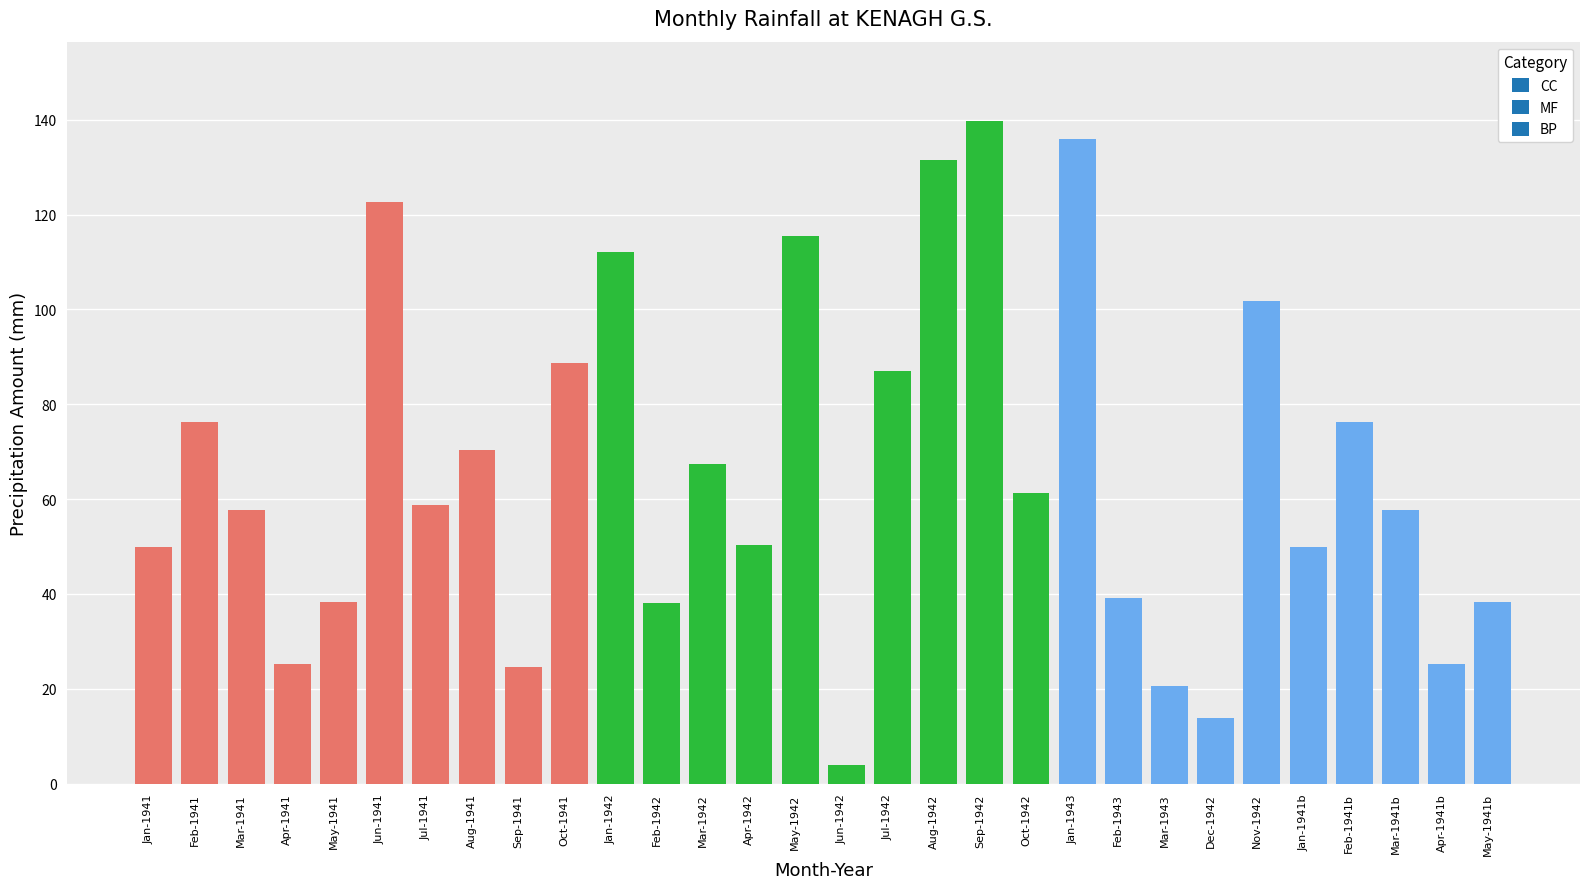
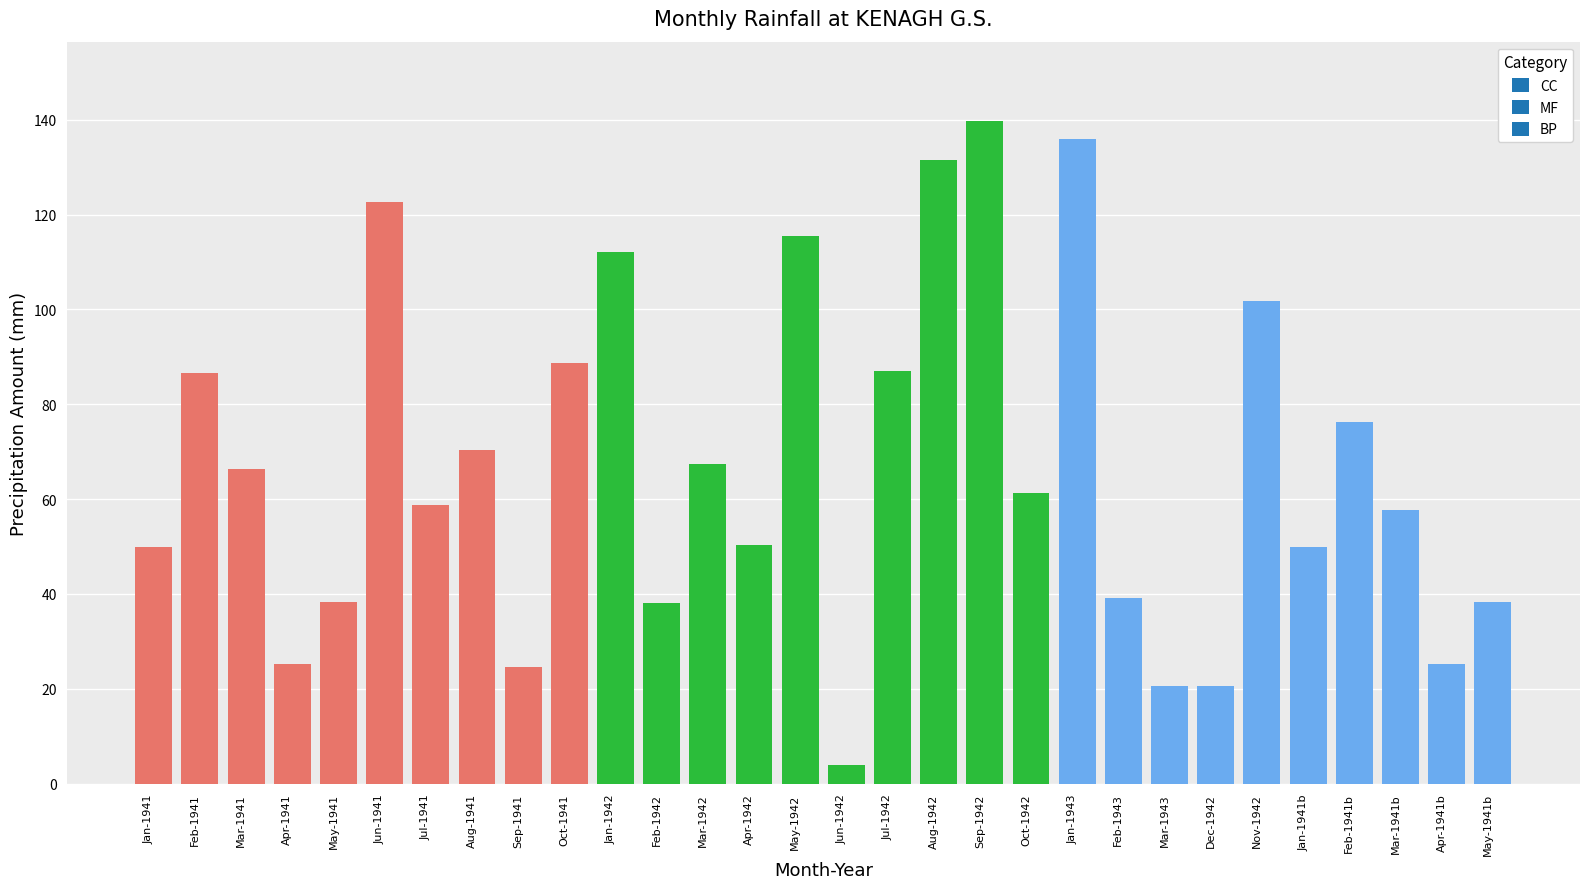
  {
    "Jan-1941": 50,
-   "Feb-1941": 76,
-   "Mar-1941": 58,
+   "Feb-1941": 87,
+   "Mar-1941": 66,
    "Apr-1941": 25,
    "May-1941": 38,
    "Jun-1941": 123,
    "Jul-1941": 59,
    "Aug-1941": 70,
    "Sep-1941": 25,
    "Oct-1941": 89,
    "Jan-1942": 112,
    "Feb-1942": 38,
    "Mar-1942": 68,
    "Apr-1942": 50,
    "May-1942": 116,
    "Jun-1942": 4,
    "Jul-1942": 87,
    "Aug-1942": 132,
    "Sep-1942": 140,
    "Oct-1942": 61,
    "Jan-1943": 136,
    "Feb-1943": 39,
    "Mar-1943": 21,
-   "Dec-1942": 14,
+   "Dec-1942": 21,
    "Nov-1942": 102,
    "Jan-1941b": 50,
    "Feb-1941b": 76,
    "Mar-1941b": 58,
    "Apr-1941b": 25,
    "May-1941b": 38
  }
